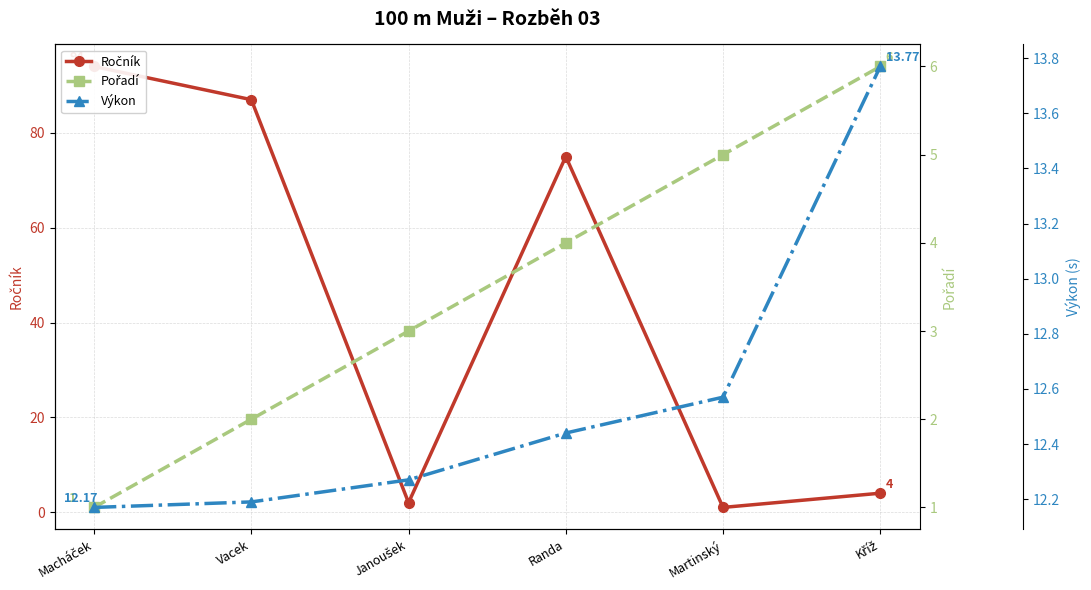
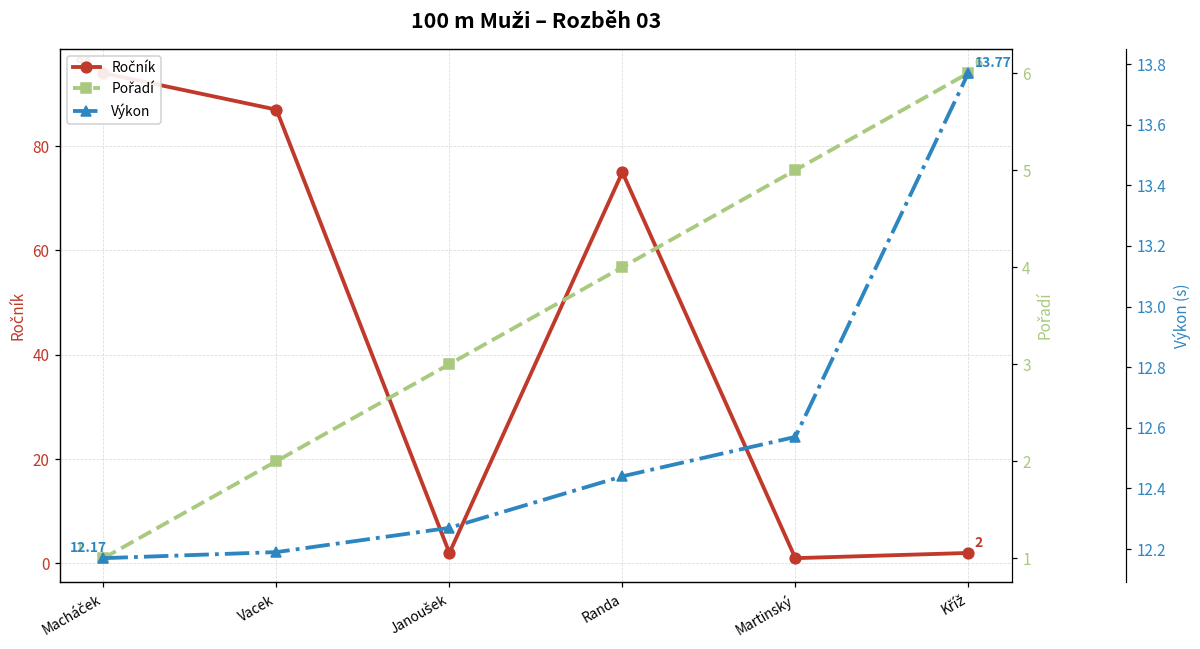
  {
    "Ročník": {
-     "Kříž": 4
+     "Kříž": 2
    }
  }
